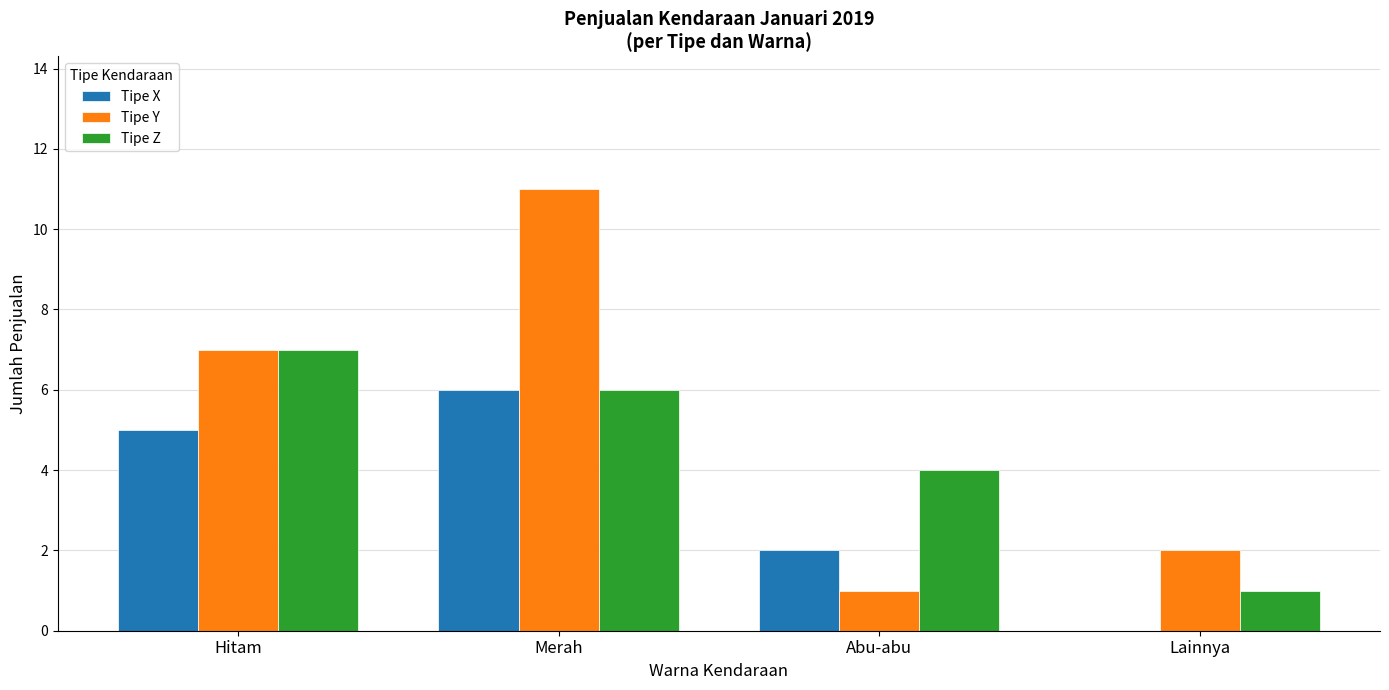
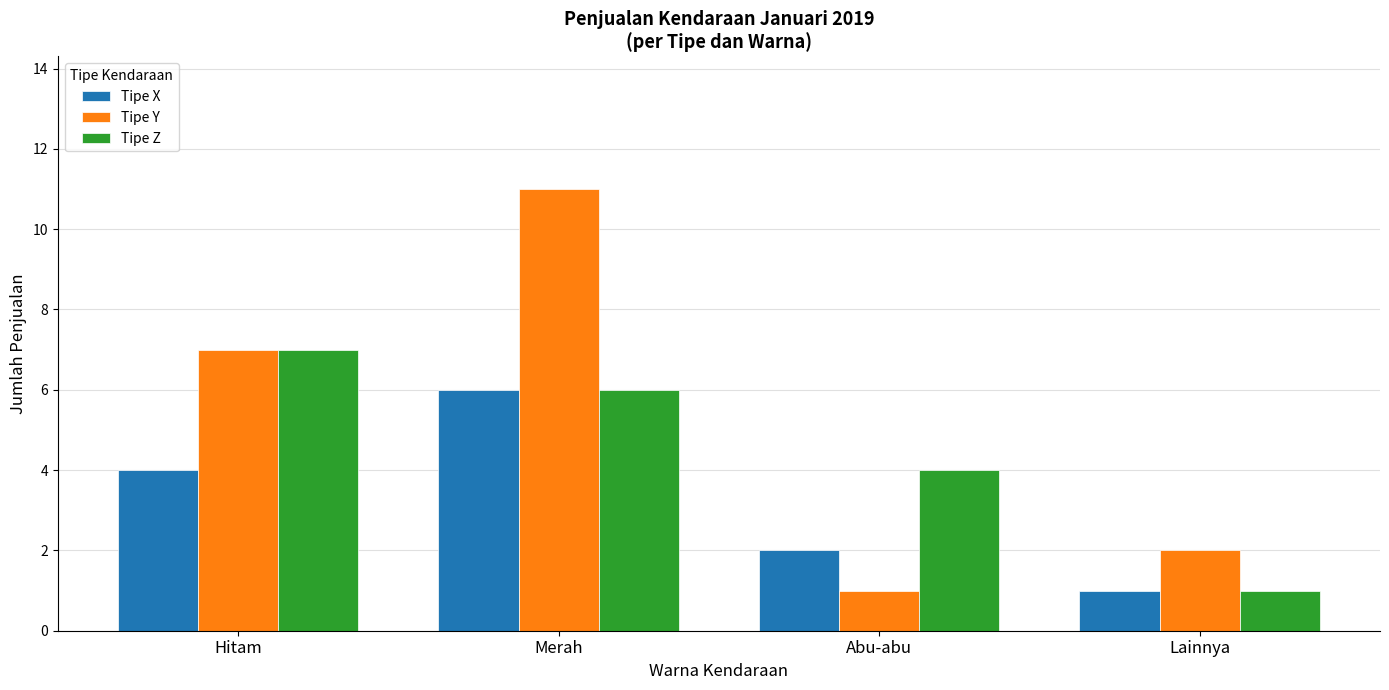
  {
    "Tipe X": {
-     "Hitam": 5,
+     "Hitam": 4,
      "Merah": 6,
      "Abu-abu": 2,
-     "Lainnya": 0
+     "Lainnya": 1
    },
    "Tipe Y": {
      "Hitam": 7,
      "Merah": 11,
      "Abu-abu": 1,
      "Lainnya": 2
    },
    "Tipe Z": {
      "Hitam": 7,
      "Merah": 6,
      "Abu-abu": 4,
      "Lainnya": 1
    }
  }
